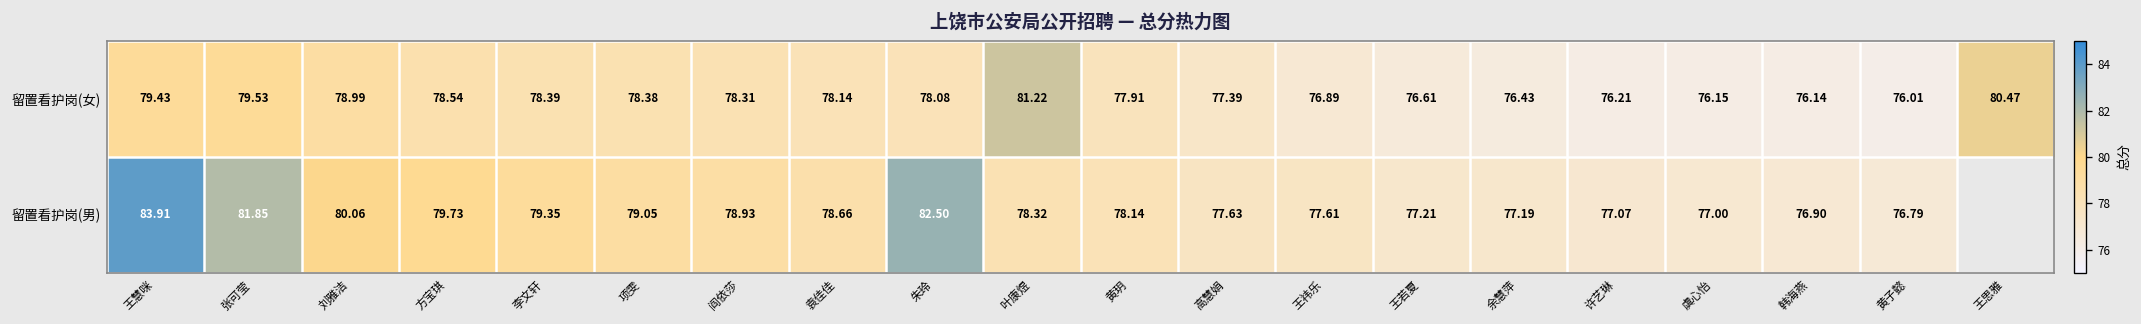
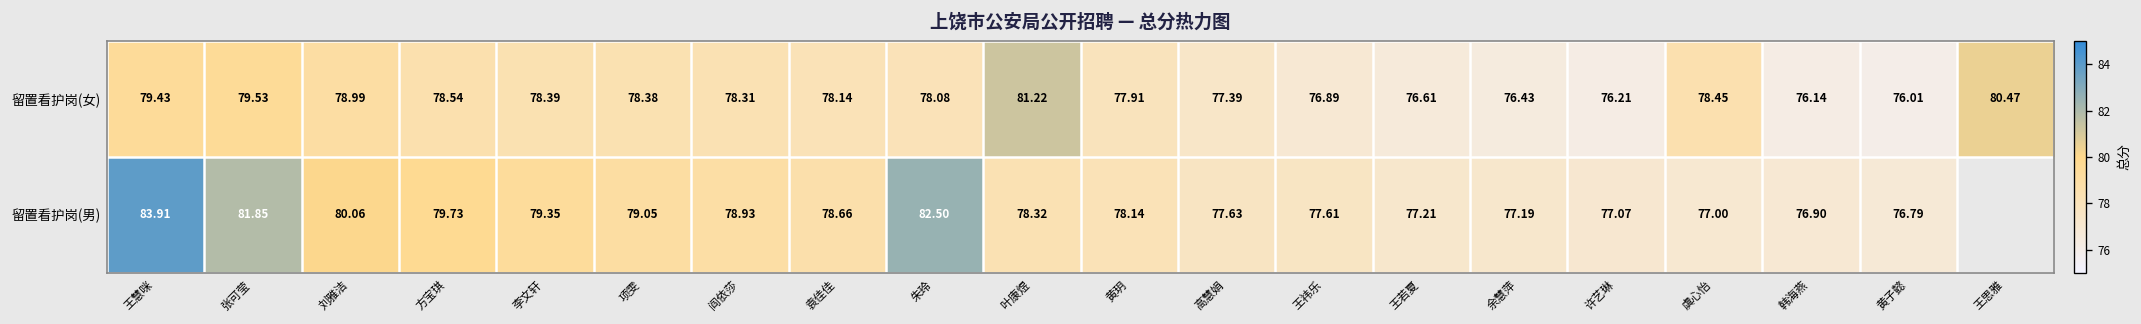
  {
    "留置看护岗(女)": {
      "王慧咪": 79.43,
      "张可莹": 79.53,
      "刘雅洁": 78.99,
      "方宝琪": 78.54,
      "李文轩": 78.39,
      "项雯": 78.38,
      "阎依莎": 78.31,
      "袁佳佳": 78.14,
      "朱玲": 78.08,
      "叶康煜": 81.22,
      "黄玥": 77.91,
      "高慧娟": 77.39,
      "王祎乐": 76.89,
      "王若夏": 76.61,
      "余慧萍": 76.43,
      "许艺琳": 76.21,
-     "虞心怡": 76.15,
+     "虞心怡": 78.45,
      "韩海燕": 76.14,
      "黄子懿": 76.01,
      "王思雅": 80.47
    },
    "留置看护岗(男)": {
      "王慧咪": 83.91,
      "张可莹": 81.85,
      "刘雅洁": 80.06,
      "方宝琪": 79.73,
      "李文轩": 79.35,
      "项雯": 79.05,
      "阎依莎": 78.93,
      "袁佳佳": 78.66,
      "朱玲": 82.50,
      "叶康煜": 78.32,
      "黄玥": 78.14,
      "高慧娟": 77.63,
      "王祎乐": 77.61,
      "王若夏": 77.21,
      "余慧萍": 77.19,
      "许艺琳": 77.07,
      "虞心怡": 77.00,
      "韩海燕": 76.90,
      "黄子懿": 76.79
    }
  }
